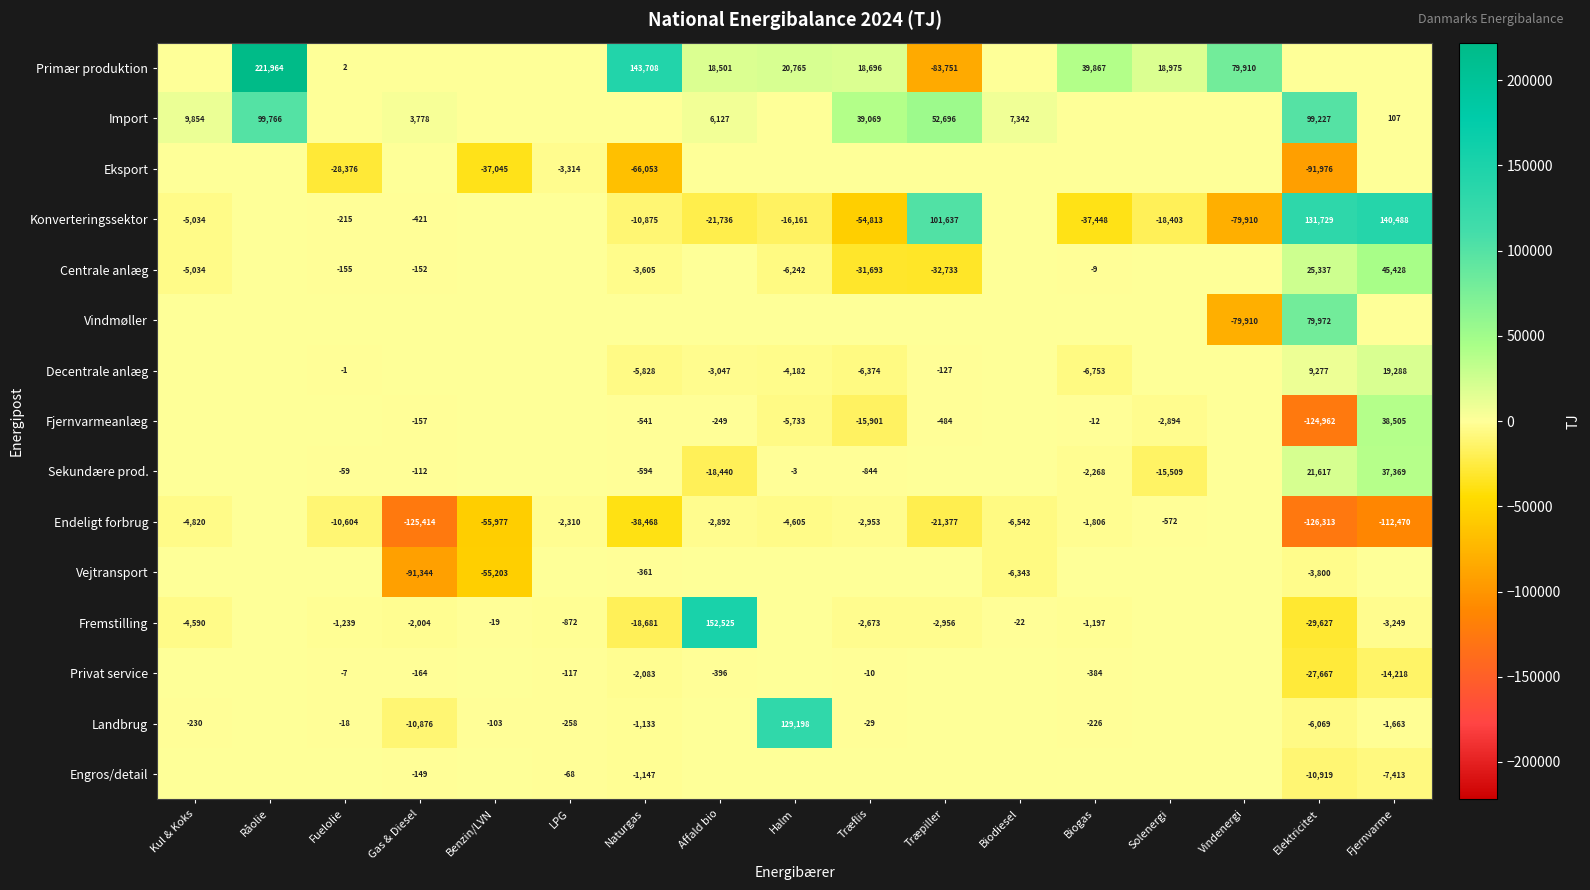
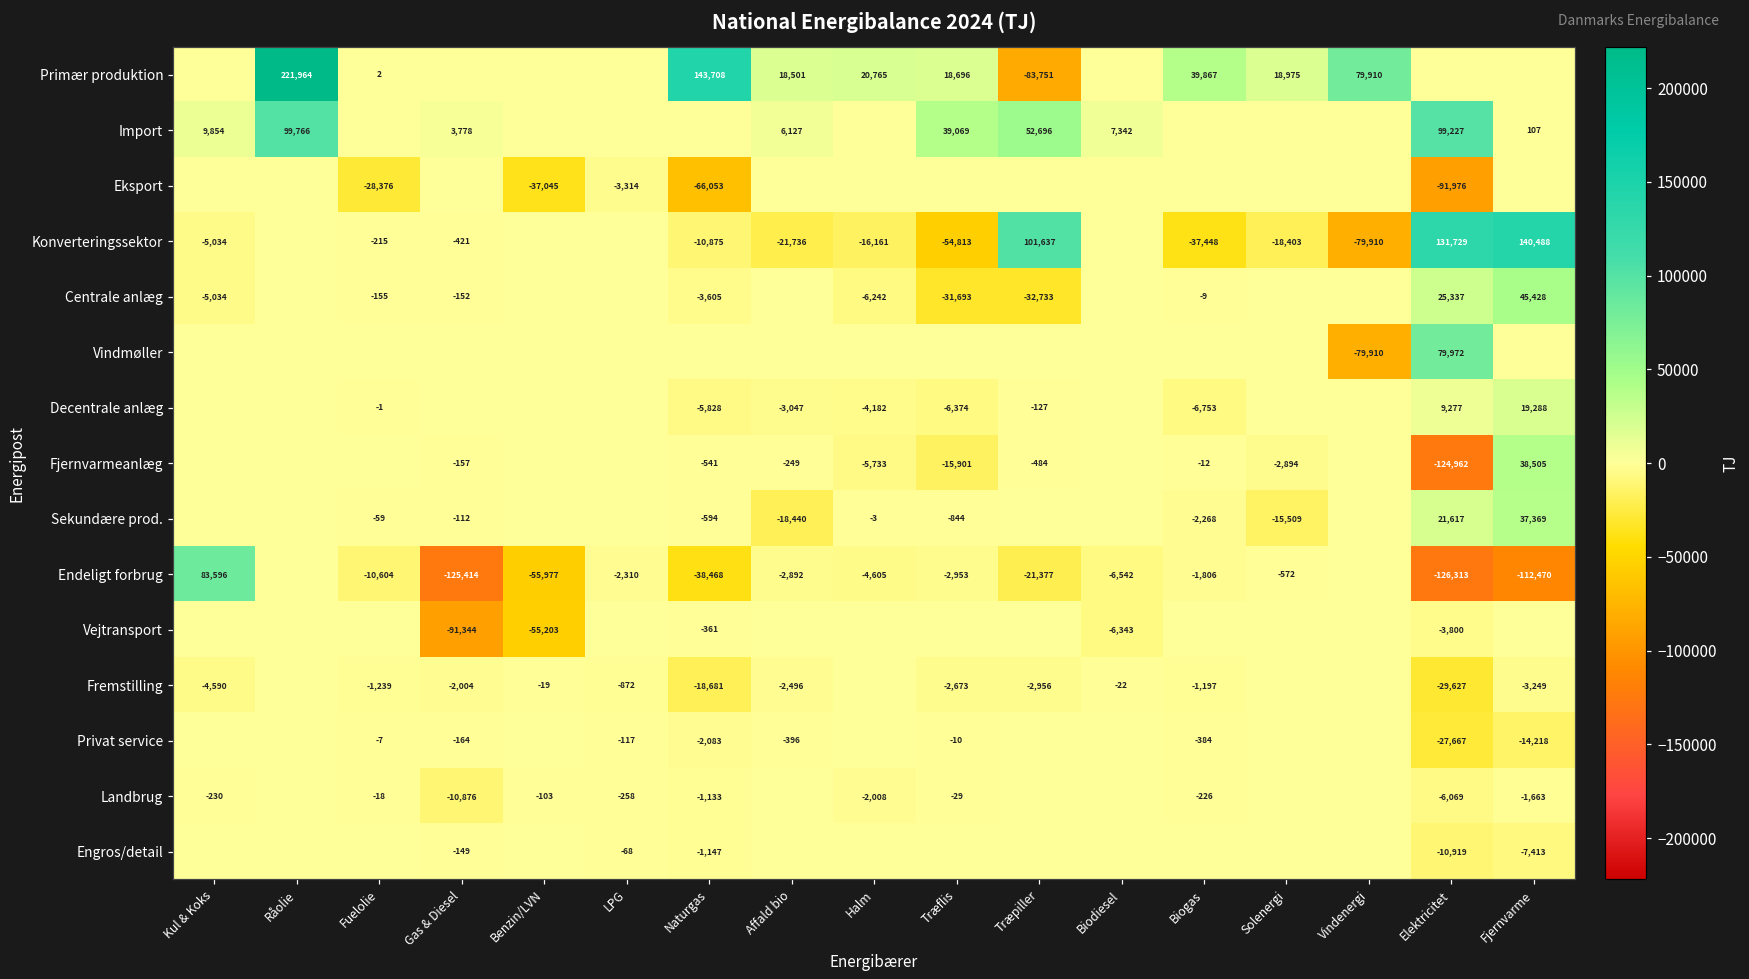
  {
    "Primær produktion": {
      "Råolie": "221,964",
      "Fuelolie": "2",
      "Naturgas": "143,708",
      "Affald bio": "18,501",
      "Halm": "20,765",
      "Træflis": "18,696",
      "Træpiller": "-83,751",
      "Biogas": "39,867",
      "Solenergi": "18,975",
      "Vindenergi": "79,910"
    },
    "Import": {
      "Kul & Koks": "9,854",
      "Råolie": "99,766",
      "Gas & Diesel": "3,778",
      "Affald bio": "6,127",
      "Træflis": "39,069",
      "Træpiller": "52,696",
      "Biodiesel": "7,342",
      "Elektricitet": "99,227",
      "Fjernvarme": "107"
    },
    "Eksport": {
      "Fuelolie": "-28,376",
      "Benzin/LVN": "-37,045",
      "LPG": "-3,314",
      "Naturgas": "-66,053",
      "Elektricitet": "-91,976"
    },
    "Konverteringssektor": {
      "Kul & Koks": "-5,034",
      "Fuelolie": "-215",
      "Gas & Diesel": "-421",
      "Naturgas": "-10,875",
      "Affald bio": "-21,736",
      "Halm": "-16,161",
      "Træflis": "-54,813",
      "Træpiller": "101,637",
      "Biogas": "-37,448",
      "Solenergi": "-18,403",
      "Vindenergi": "-79,910",
      "Elektricitet": "131,729",
      "Fjernvarme": "140,488"
    },
    "Centrale anlæg": {
      "Kul & Koks": "-5,034",
      "Fuelolie": "-155",
      "Gas & Diesel": "-152",
      "Naturgas": "-3,605",
      "Halm": "-6,242",
      "Træflis": "-31,693",
      "Træpiller": "-32,733",
      "Biogas": "-9",
      "Elektricitet": "25,337",
      "Fjernvarme": "45,428"
    },
    "Vindmøller": {
      "Vindenergi": "-79,910",
      "Elektricitet": "79,972"
    },
    "Decentrale anlæg": {
      "Fuelolie": "-1",
      "Naturgas": "-5,828",
      "Affald bio": "-3,047",
      "Halm": "-4,182",
      "Træflis": "-6,374",
      "Træpiller": "-127",
      "Biogas": "-6,753",
      "Elektricitet": "9,277",
      "Fjernvarme": "19,288"
    },
    "Fjernvarmeanlæg": {
      "Gas & Diesel": "-157",
      "Naturgas": "-541",
      "Affald bio": "-249",
      "Halm": "-5,733",
      "Træflis": "-15,901",
      "Træpiller": "-484",
      "Biogas": "-12",
      "Solenergi": "-2,894",
      "Elektricitet": "-124,962",
      "Fjernvarme": "38,505"
    },
    "Sekundære prod.": {
      "Fuelolie": "-59",
      "Gas & Diesel": "-112",
      "Naturgas": "-594",
      "Affald bio": "-18,440",
      "Halm": "-3",
      "Træflis": "-844",
      "Biogas": "-2,268",
      "Solenergi": "-15,509",
      "Elektricitet": "21,617",
      "Fjernvarme": "37,369"
    },
    "Endeligt forbrug": {
-     "Kul & Koks": "-4,820",
+     "Kul & Koks": "83,596",
      "Fuelolie": "-10,604",
      "Gas & Diesel": "-125,414",
      "Benzin/LVN": "-55,977",
      "LPG": "-2,310",
      "Naturgas": "-38,468",
      "Affald bio": "-2,892",
      "Halm": "-4,605",
      "Træflis": "-2,953",
      "Træpiller": "-21,377",
      "Biodiesel": "-6,542",
      "Biogas": "-1,806",
      "Solenergi": "-572",
      "Elektricitet": "-126,313",
      "Fjernvarme": "-112,470"
    },
    "Vejtransport": {
      "Gas & Diesel": "-91,344",
      "Benzin/LVN": "-55,203",
      "Naturgas": "-361",
      "Biodiesel": "-6,343",
      "Elektricitet": "-3,800"
    },
    "Fremstilling": {
      "Kul & Koks": "-4,590",
      "Fuelolie": "-1,239",
      "Gas & Diesel": "-2,004",
      "Benzin/LVN": "-19",
      "LPG": "-872",
      "Naturgas": "-18,681",
-     "Affald bio": "152,525",
+     "Affald bio": "-2,496",
      "Træflis": "-2,673",
      "Træpiller": "-2,956",
      "Biodiesel": "-22",
      "Biogas": "-1,197",
      "Elektricitet": "-29,627",
      "Fjernvarme": "-3,249"
    },
    "Privat service": {
      "Fuelolie": "-7",
      "Gas & Diesel": "-164",
      "LPG": "-117",
      "Naturgas": "-2,083",
      "Affald bio": "-396",
      "Træflis": "-10",
      "Biogas": "-384",
      "Elektricitet": "-27,667",
      "Fjernvarme": "-14,218"
    },
    "Landbrug": {
      "Kul & Koks": "-230",
      "Fuelolie": "-18",
      "Gas & Diesel": "-10,876",
      "Benzin/LVN": "-103",
      "LPG": "-258",
      "Naturgas": "-1,133",
-     "Halm": "129,198",
+     "Halm": "-2,008",
      "Træflis": "-29",
      "Biogas": "-226",
      "Elektricitet": "-6,069",
      "Fjernvarme": "-1,663"
    },
    "Engros/detail": {
      "Gas & Diesel": "-149",
      "LPG": "-68",
      "Naturgas": "-1,147",
      "Elektricitet": "-10,919",
      "Fjernvarme": "-7,413"
    }
  }
